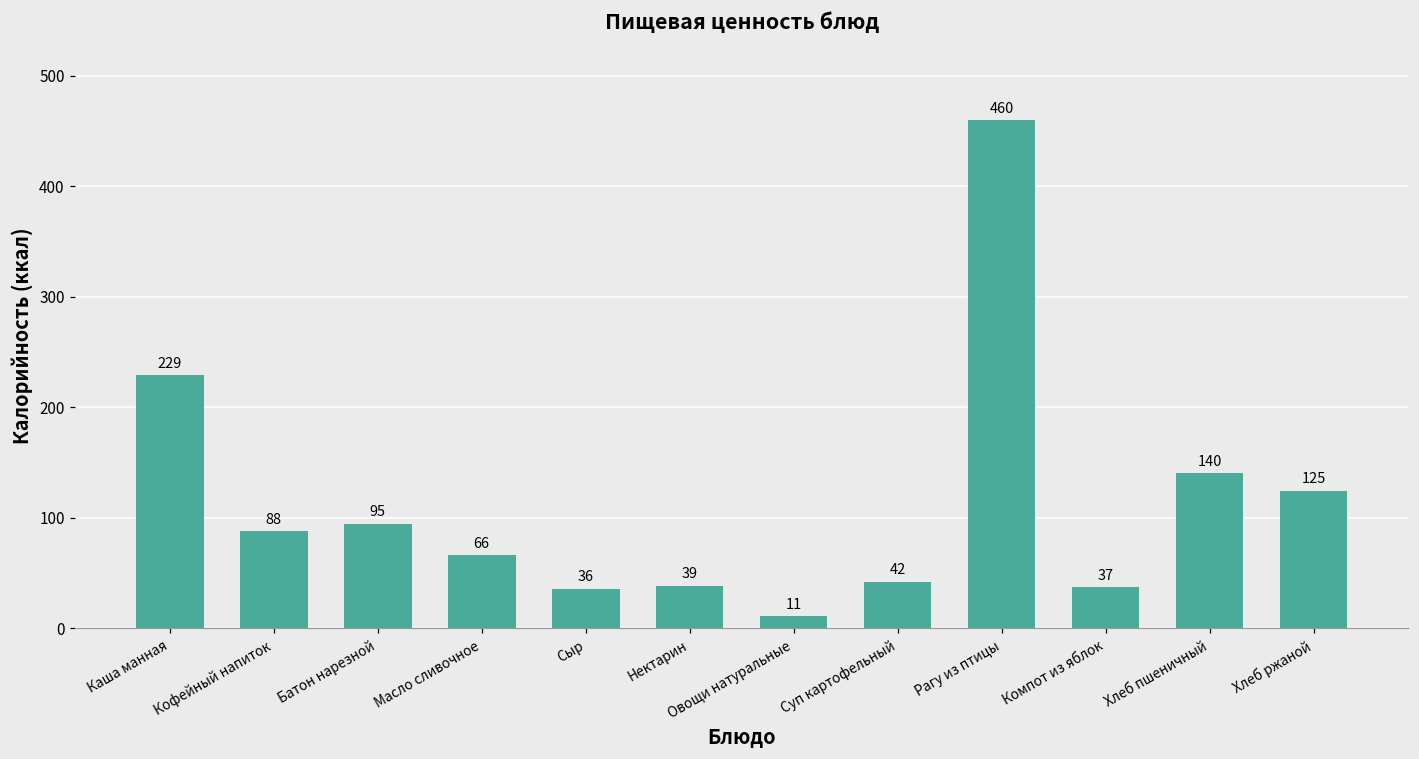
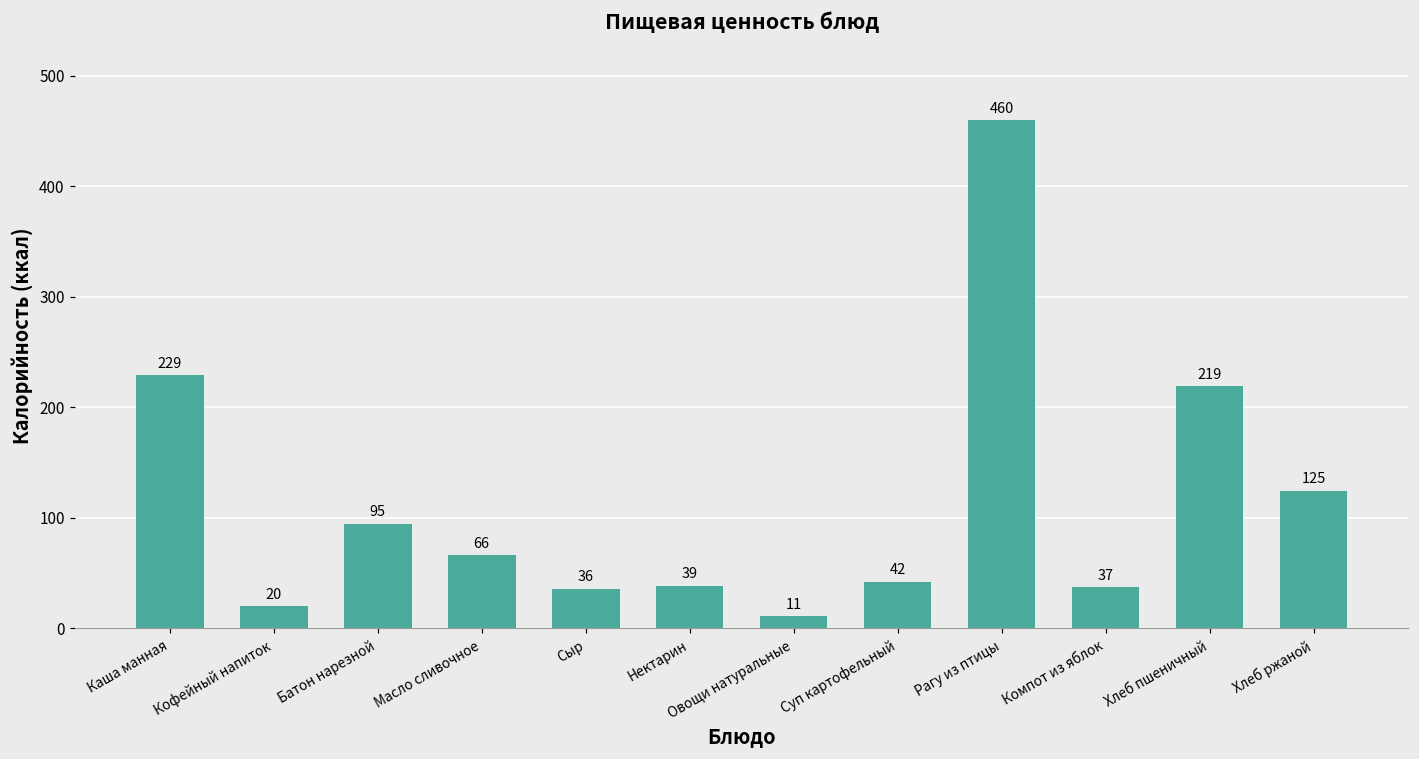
  {
    "Каша манная": 229,
-   "Кофейный напиток": 88,
+   "Кофейный напиток": 20,
    "Батон нарезной": 95,
    "Масло сливочное": 66,
    "Сыр": 36,
    "Нектарин": 39,
    "Овощи натуральные": 11,
    "Суп картофельный": 42,
    "Рагу из птицы": 460,
    "Компот из яблок": 37,
-   "Хлеб пшеничный": 140,
+   "Хлеб пшеничный": 219,
    "Хлеб ржаной": 125
  }
